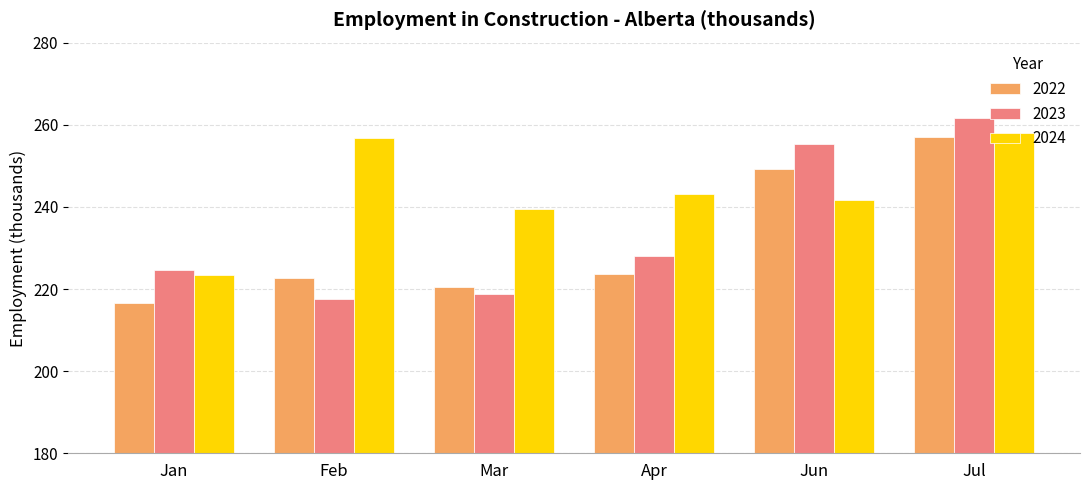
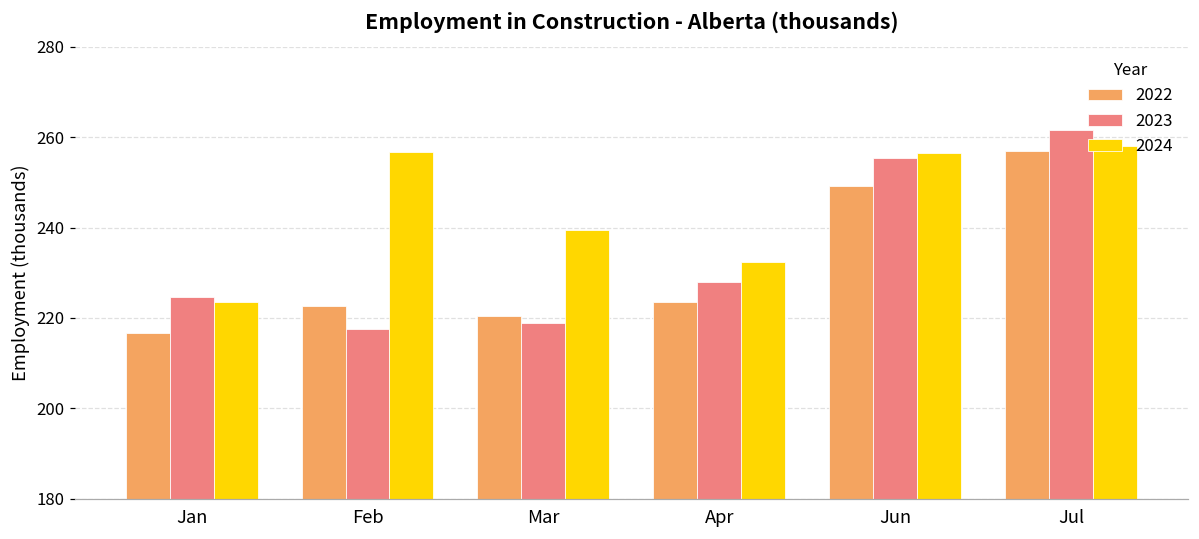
  {
    "2024": {
      "Jan": 224,
      "Feb": 257,
      "Mar": 240,
-     "Apr": 243,
-     "Jun": 242,
+     "Apr": 232,
+     "Jun": 257,
      "Jul": 258
    }
  }
